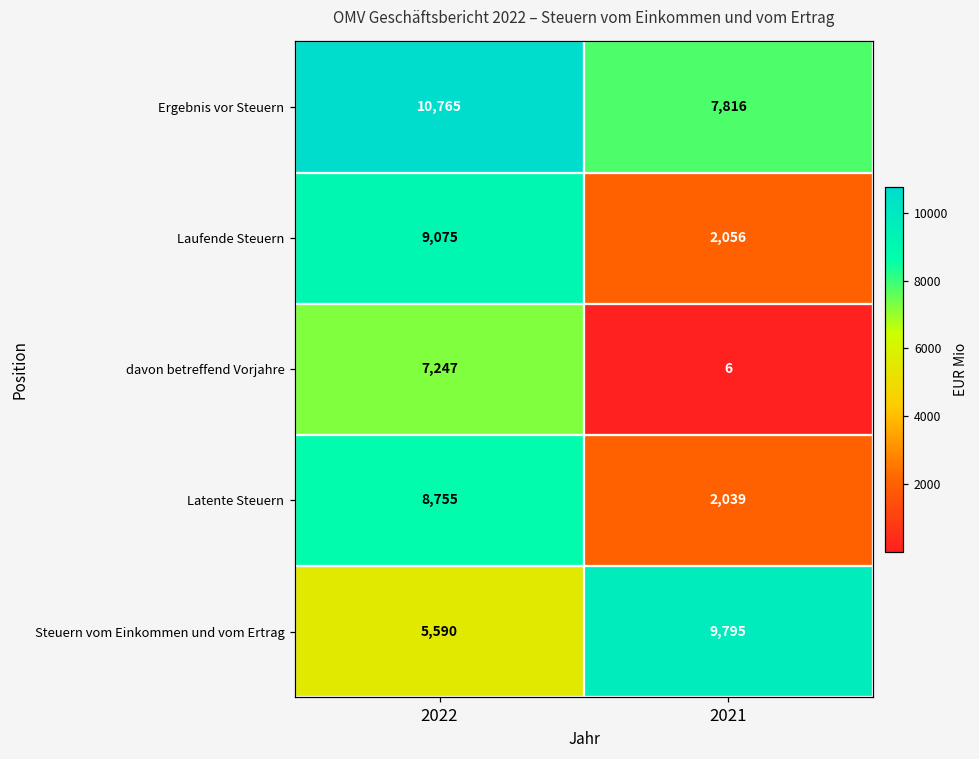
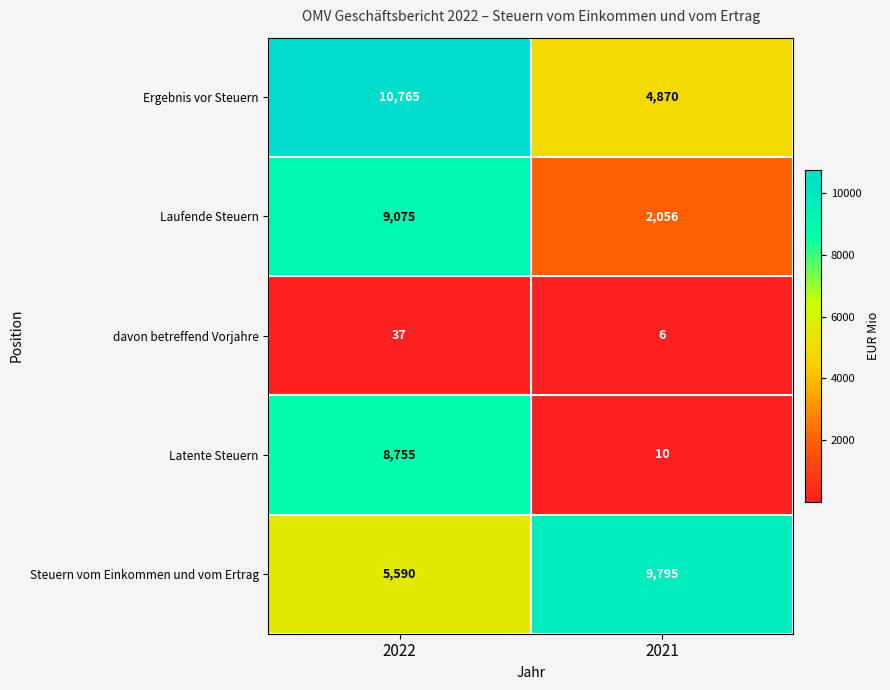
  {
    "Ergebnis vor Steuern": {
      "2022": "10,765",
-     "2021": "7,816"
+     "2021": "4,870"
    },
    "Laufende Steuern": {
      "2022": "9,075",
      "2021": "2,056"
    },
    "davon betreffend Vorjahre": {
-     "2022": "7,247",
+     "2022": "37",
      "2021": "6"
    },
    "Latente Steuern": {
      "2022": "8,755",
-     "2021": "2,039"
+     "2021": "10"
    },
    "Steuern vom Einkommen und vom Ertrag": {
      "2022": "5,590",
      "2021": "9,795"
    }
  }
